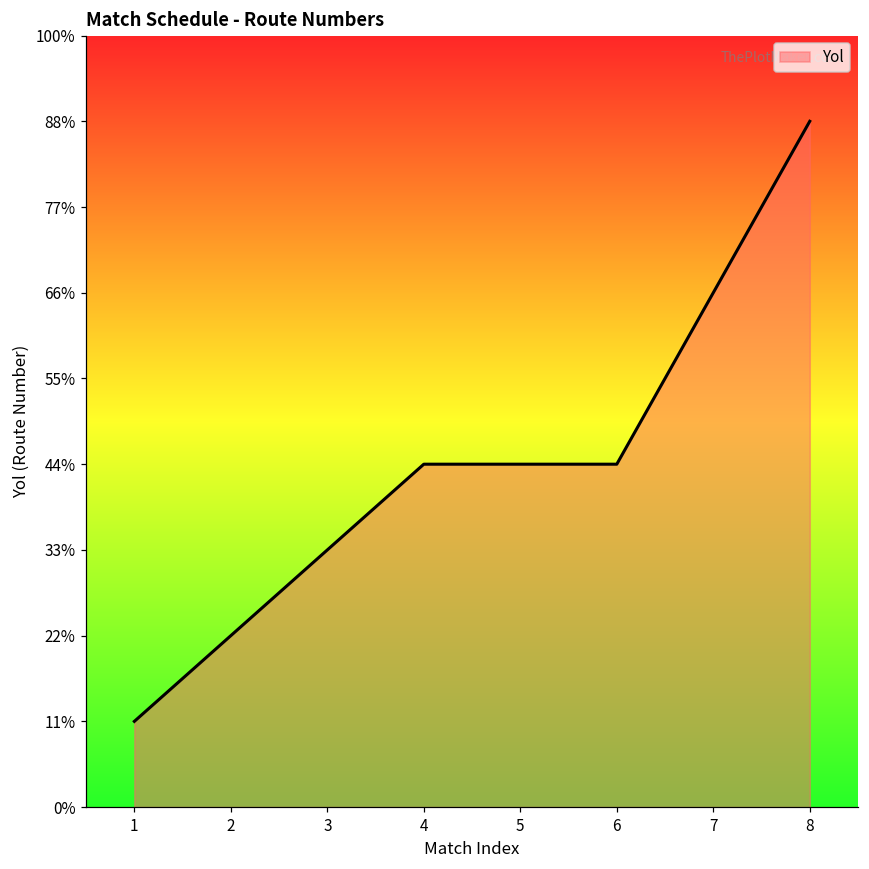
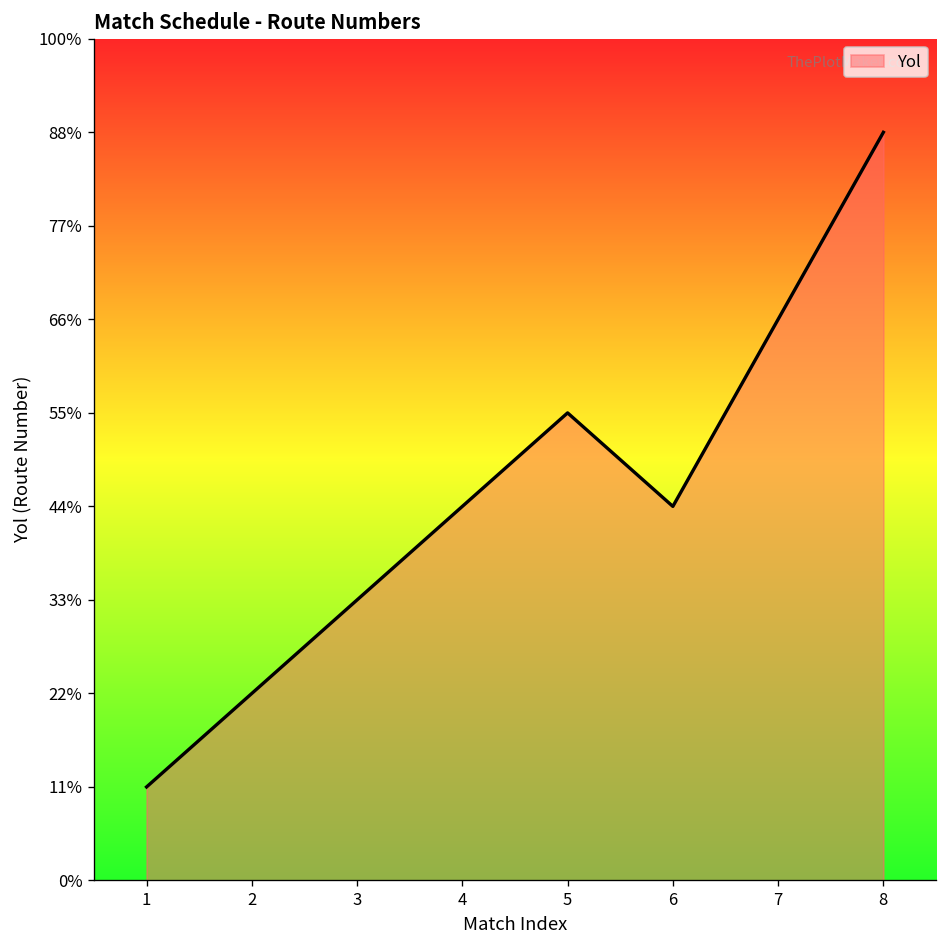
  {
    "1": "11%",
    "2": "22%",
    "3": "33%",
    "4": "44%",
-   "5": "44%",
+   "5": "56%",
    "6": "44%",
    "7": "67%",
    "8": "89%"
  }
